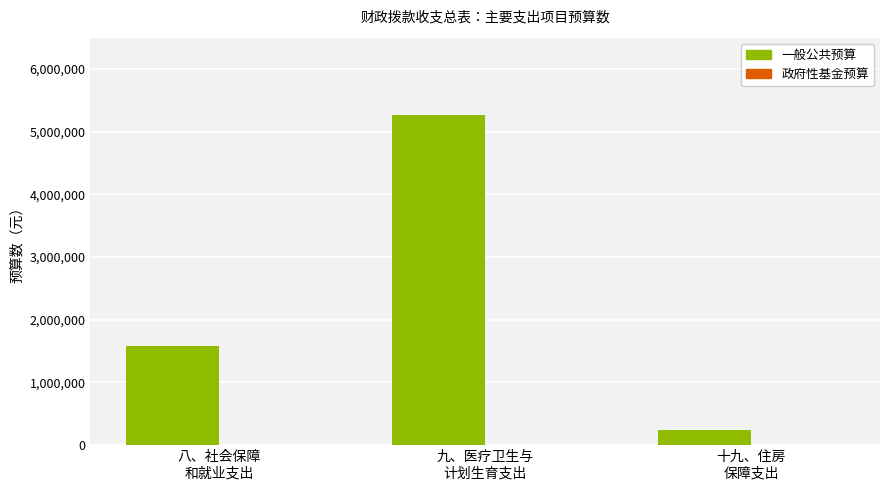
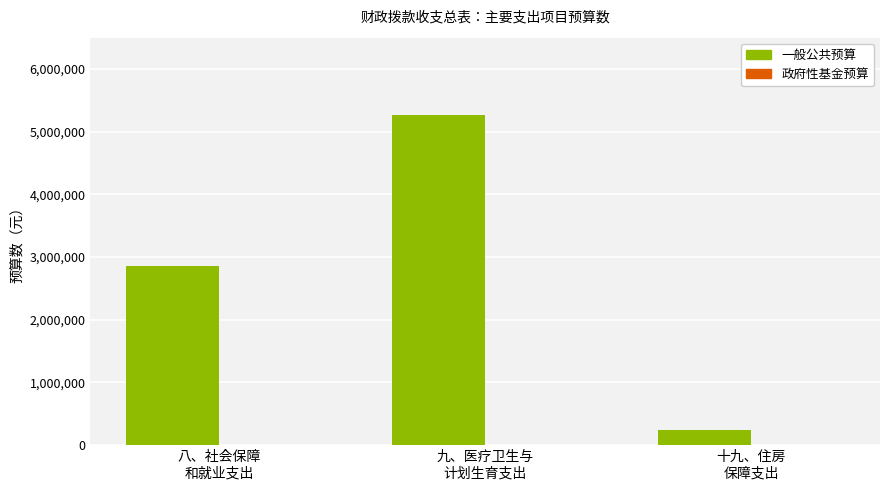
  {
    "一般公共预算": {
-     "八、社会保障 和就业支出": "1,600,000",
+     "八、社会保障 和就业支出": "2,900,000",
      "九、医疗卫生与 计划生育支出": "5,300,000",
      "十九、住房 保障支出": "200,000"
    },
    "政府性基金预算": {
      "八、社会保障 和就业支出": "0",
      "九、医疗卫生与 计划生育支出": "0",
      "十九、住房 保障支出": "0"
    }
  }
